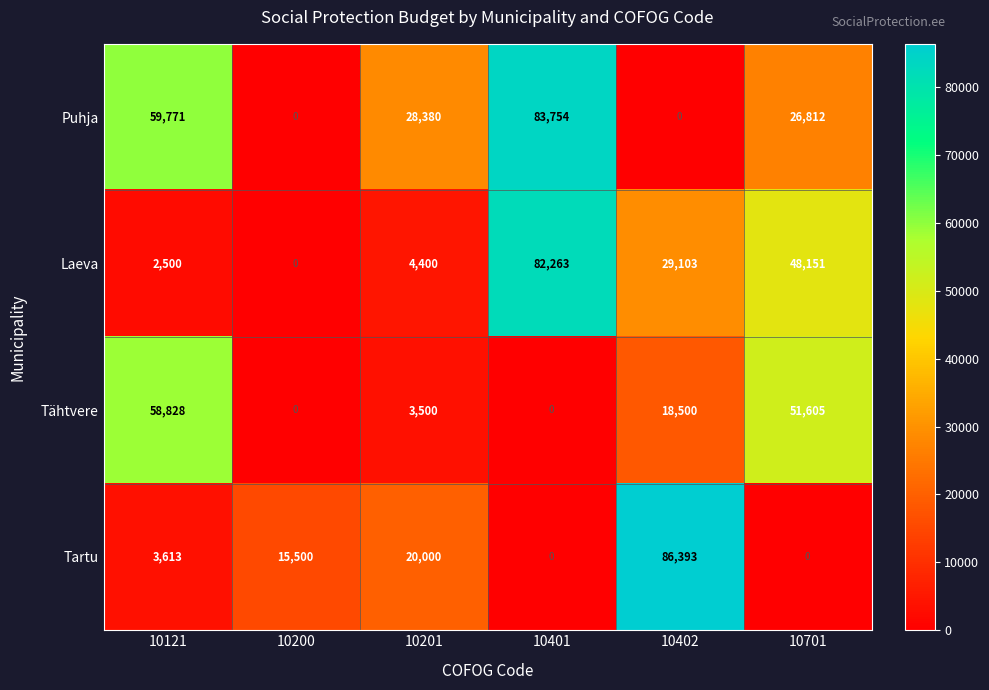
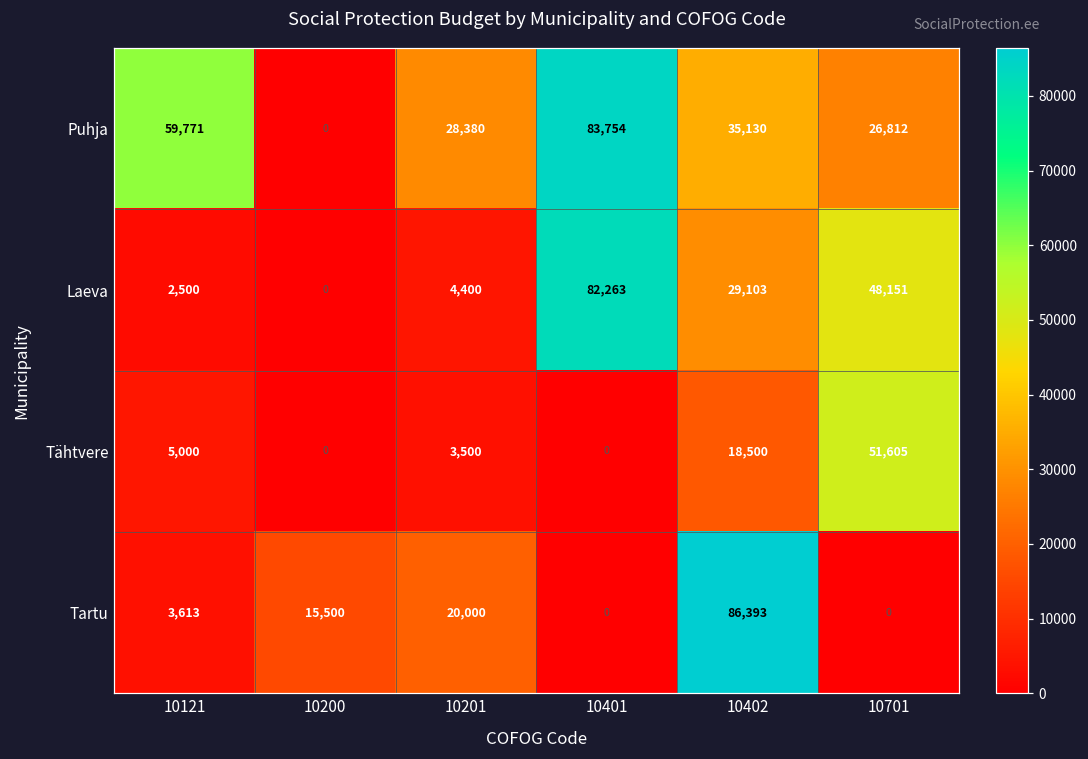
  {
    "Puhja": {
      "10121": "59,771",
      "10200": "0",
      "10201": "28,380",
      "10401": "83,754",
-     "10402": "0",
+     "10402": "35,130",
      "10701": "26,812"
    },
    "Laeva": {
      "10121": "2,500",
      "10200": "0",
      "10201": "4,400",
      "10401": "82,263",
      "10402": "29,103",
      "10701": "48,151"
    },
    "Tähtvere": {
-     "10121": "58,828",
+     "10121": "5,000",
      "10200": "0",
      "10201": "3,500",
      "10401": "0",
      "10402": "18,500",
      "10701": "51,605"
    },
    "Tartu": {
      "10121": "3,613",
      "10200": "15,500",
      "10201": "20,000",
      "10401": "0",
      "10402": "86,393",
      "10701": "0"
    }
  }
